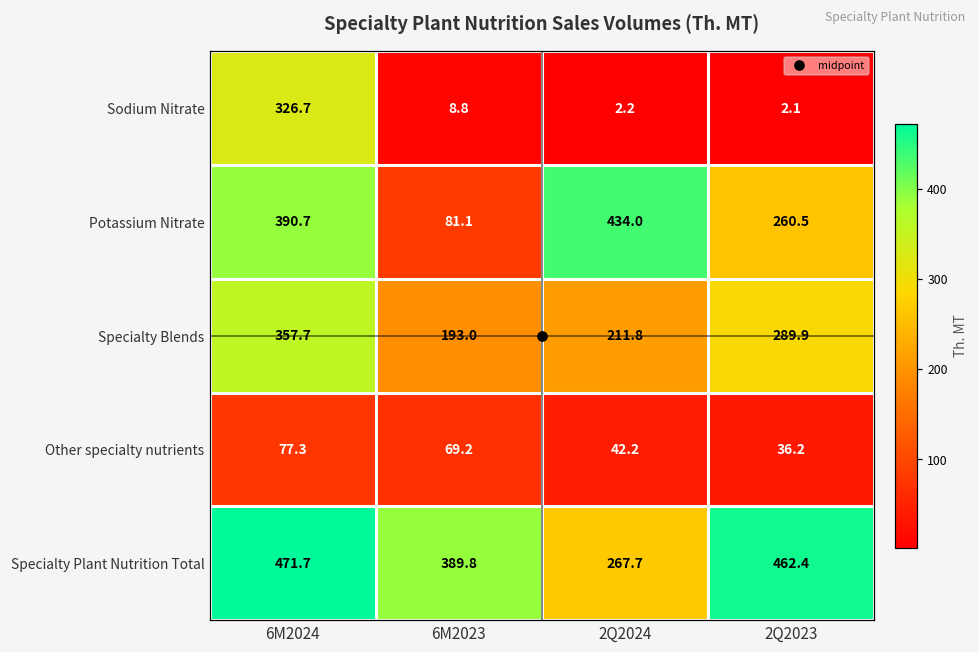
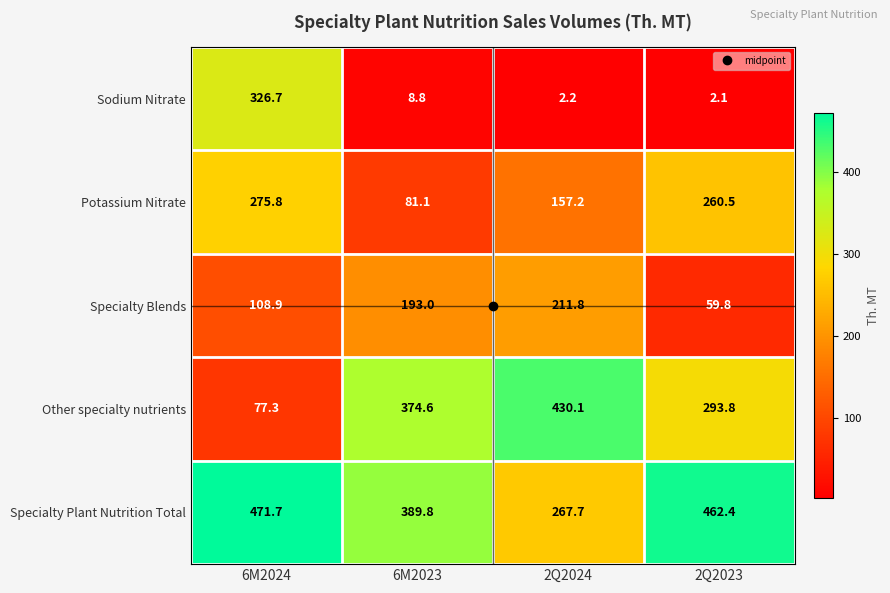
  {
    "Sodium Nitrate": {
      "6M2024": 326.7,
      "6M2023": 8.8,
      "2Q2024": 2.2,
      "2Q2023": 2.1
    },
    "Potassium Nitrate": {
-     "6M2024": 390.7,
+     "6M2024": 275.8,
      "6M2023": 81.1,
-     "2Q2024": 434.0,
+     "2Q2024": 157.2,
      "2Q2023": 260.5
    },
    "Specialty Blends": {
-     "6M2024": 357.7,
+     "6M2024": 108.9,
      "6M2023": 193.0,
      "2Q2024": 211.8,
-     "2Q2023": 289.9
+     "2Q2023": 59.8
    },
    "Other specialty nutrients": {
      "6M2024": 77.3,
-     "6M2023": 69.2,
-     "2Q2024": 42.2,
-     "2Q2023": 36.2
+     "6M2023": 374.6,
+     "2Q2024": 430.1,
+     "2Q2023": 293.8
    },
    "Specialty Plant Nutrition Total": {
      "6M2024": 471.7,
      "6M2023": 389.8,
      "2Q2024": 267.7,
      "2Q2023": 462.4
    }
  }
